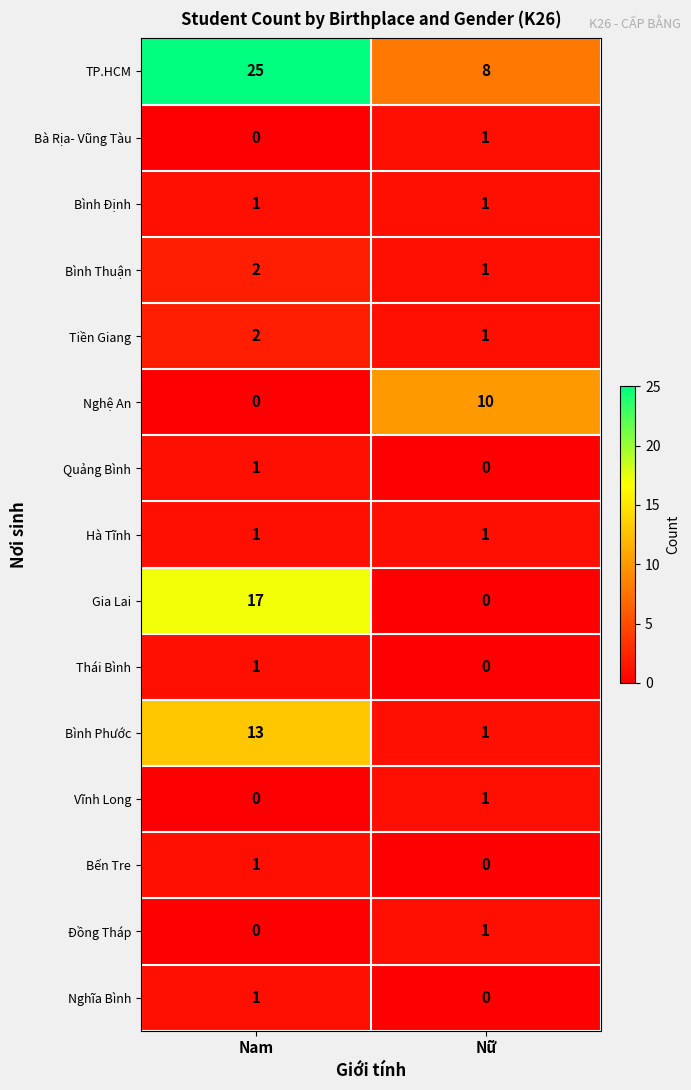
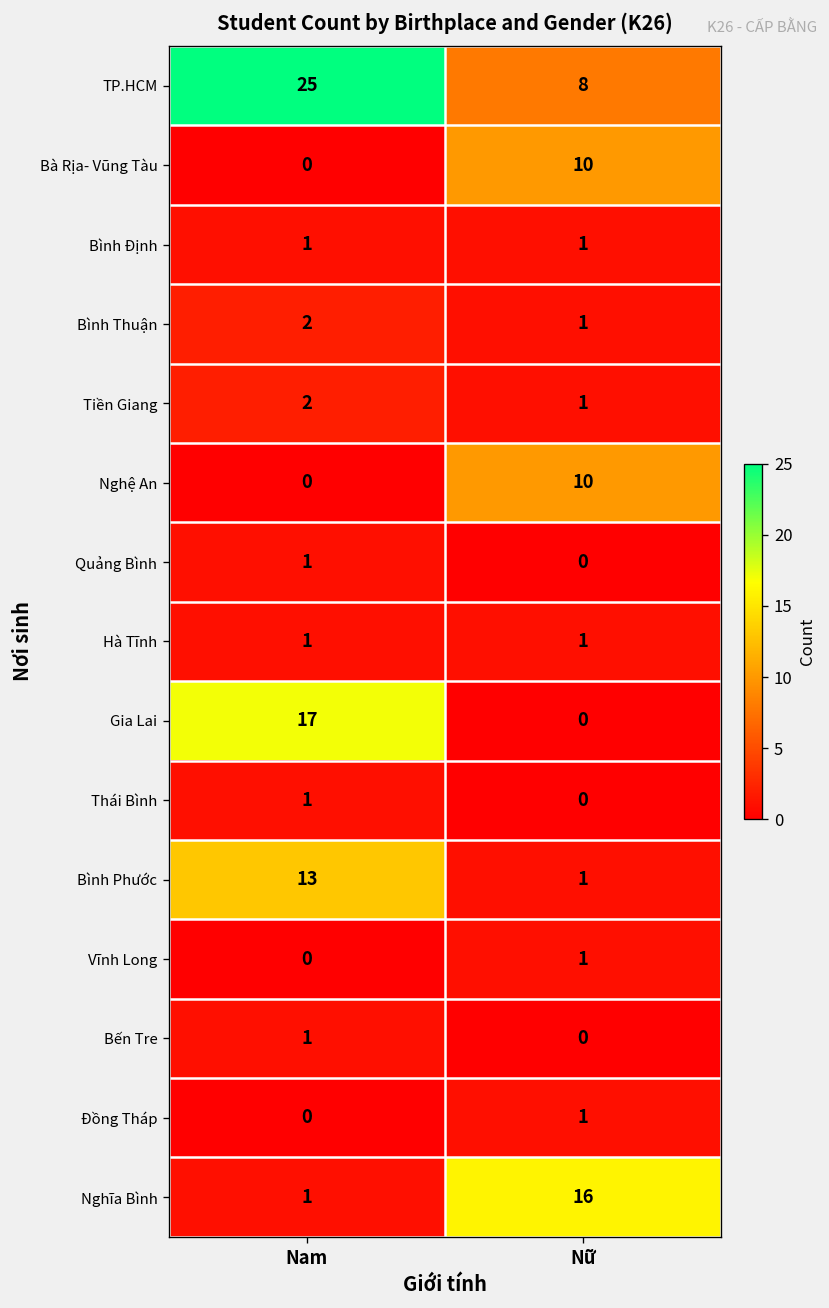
  {
    "TP.HCM": {
      "Nam": 25,
      "Nữ": 8
    },
    "Bà Rịa- Vũng Tàu": {
      "Nam": 0,
-     "Nữ": 1
+     "Nữ": 10
    },
    "Bình Định": {
      "Nam": 1,
      "Nữ": 1
    },
    "Bình Thuận": {
      "Nam": 2,
      "Nữ": 1
    },
    "Tiền Giang": {
      "Nam": 2,
      "Nữ": 1
    },
    "Nghệ An": {
      "Nam": 0,
      "Nữ": 10
    },
    "Quảng Bình": {
      "Nam": 1,
      "Nữ": 0
    },
    "Hà Tĩnh": {
      "Nam": 1,
      "Nữ": 1
    },
    "Gia Lai": {
      "Nam": 17,
      "Nữ": 0
    },
    "Thái Bình": {
      "Nam": 1,
      "Nữ": 0
    },
    "Bình Phước": {
      "Nam": 13,
      "Nữ": 1
    },
    "Vĩnh Long": {
      "Nam": 0,
      "Nữ": 1
    },
    "Bến Tre": {
      "Nam": 1,
      "Nữ": 0
    },
    "Đồng Tháp": {
      "Nam": 0,
      "Nữ": 1
    },
    "Nghĩa Bình": {
      "Nam": 1,
-     "Nữ": 0
+     "Nữ": 16
    }
  }
